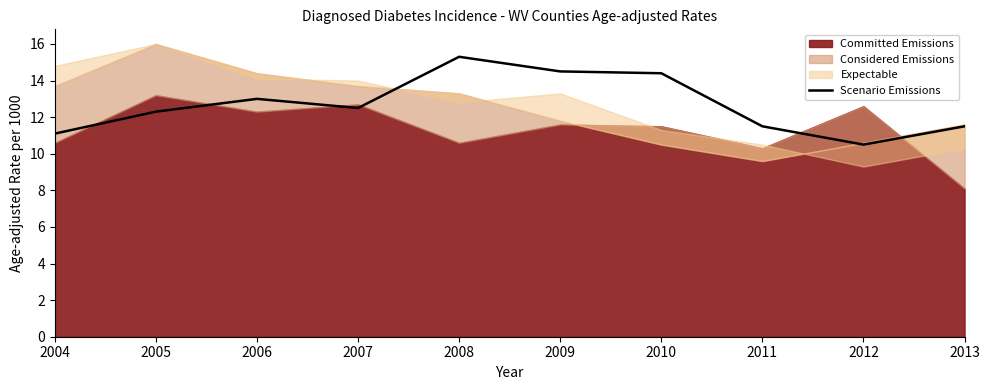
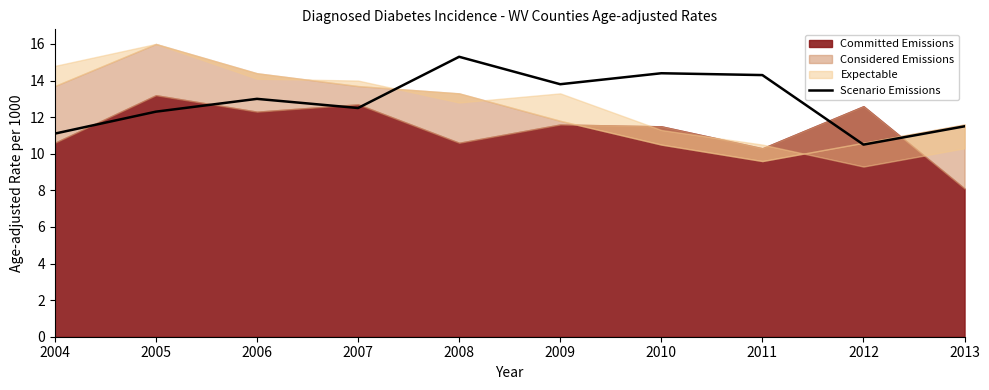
  {
    "Scenario Emissions": {
      "2004": 11.1,
      "2005": 12.3,
      "2006": 13.0,
      "2007": 12.5,
      "2008": 15.3,
-     "2009": 14.5,
+     "2009": 13.8,
      "2010": 14.4,
-     "2011": 11.5
+     "2011": 14.3
    },
    "Committed Emissions": {
      "2004": 10.6,
      "2005": 13.2,
      "2006": 12.3,
      "2007": 12.7,
      "2008": 10.6,
      "2009": 11.6,
      "2013": 8.1
    }
  }
